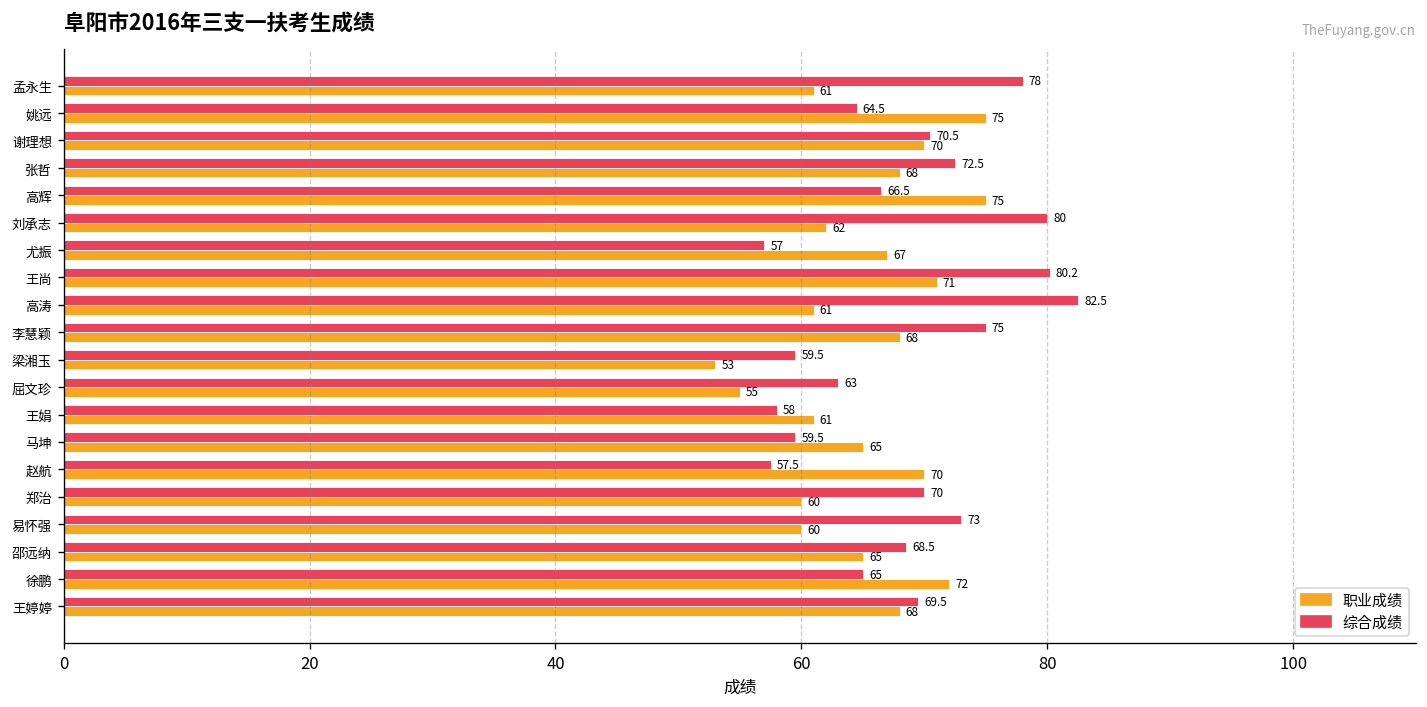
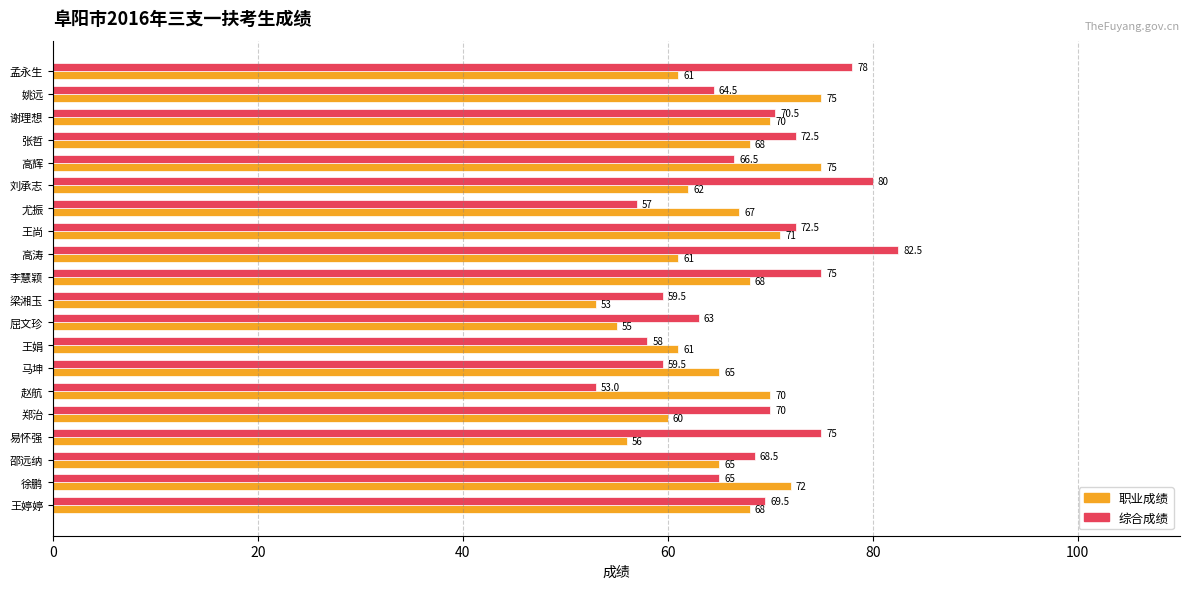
  {
    "职业成绩": {
      "孟永生": 61,
      "姚远": 75,
      "张哲": 68,
      "高辉": 75,
      "刘承志": 62,
      "尤振": 67,
      "王尚": 71,
      "高涛": 61,
      "李慧颖": 68,
      "梁湘玉": 53,
      "屈文珍": 55,
      "王娟": 61,
      "马坤": 65,
      "赵航": 70,
      "郑治": 60,
-     "易怀强": 60,
+     "易怀强": 56,
      "邵远纳": 65,
      "徐鹏": 72,
      "王婷婷": 68
    },
    "综合成绩": {
      "孟永生": 78,
      "姚远": 64.5,
      "谢理想": 70,
      "张哲": 72.5,
      "高辉": 66.5,
      "刘承志": 80,
      "尤振": 57,
-     "王尚": 80.2,
+     "王尚": 72.5,
      "高涛": 82.5,
      "李慧颖": 75,
      "梁湘玉": 59.5,
      "屈文珍": 63,
      "王娟": 58,
      "马坤": 59.5,
-     "赵航": 57.5,
+     "赵航": 53.0,
      "郑治": 70,
-     "易怀强": 73,
+     "易怀强": 75,
      "邵远纳": 68.5,
      "徐鹏": 65,
      "王婷婷": 69.5
    }
  }
